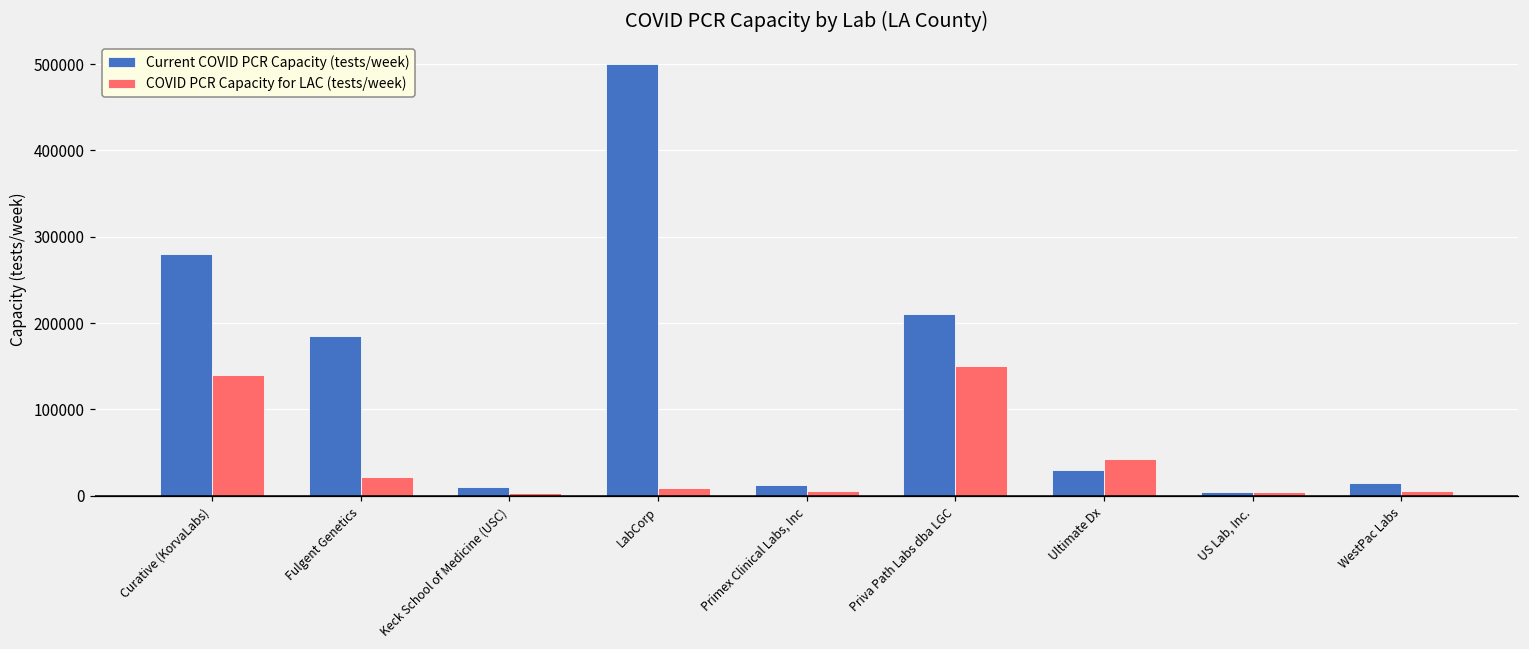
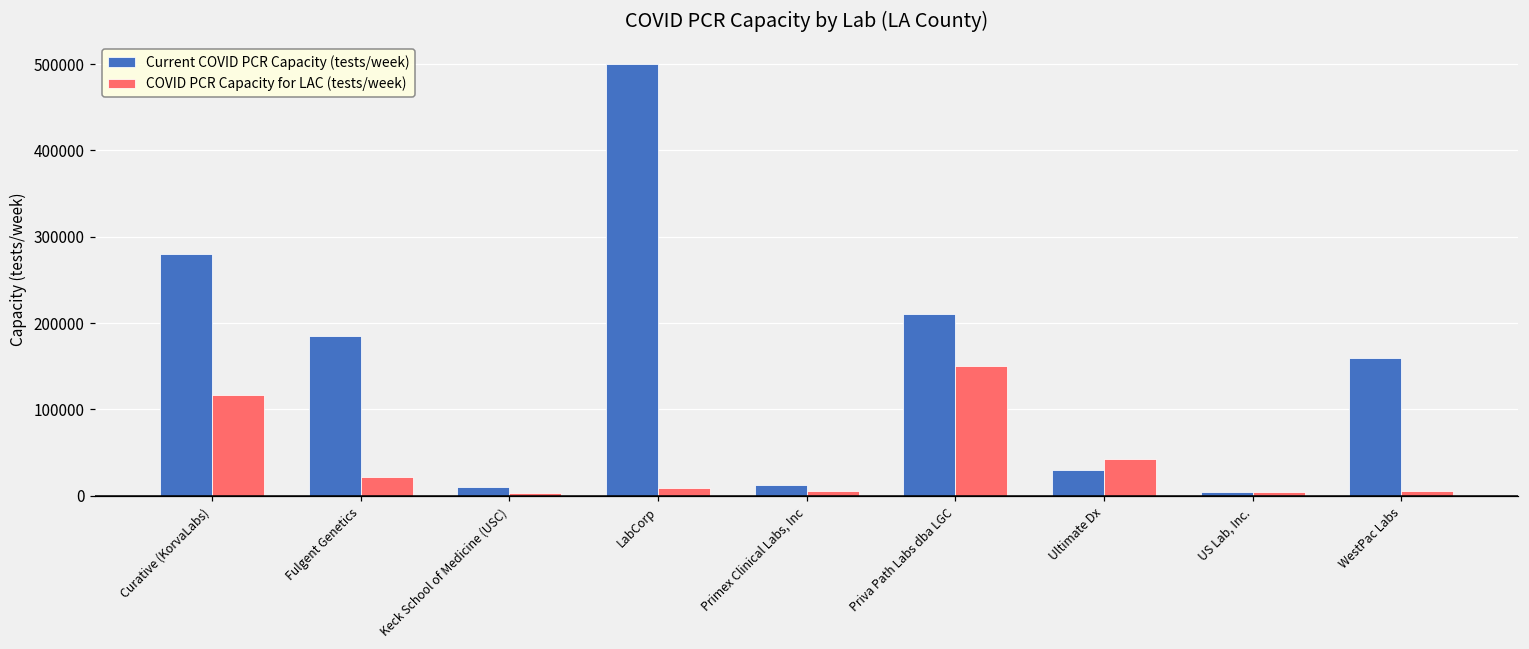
  {
    "Current COVID PCR Capacity (tests/week)": {
      "Curative (KorvaLabs)": 280000,
      "Fulgent Genetics": 180000,
      "Keck School of Medicine (USC)": 10000,
      "LabCorp": 500000,
      "Primex Clinical Labs, Inc": 10000,
      "Priva Path Labs dba LGC": 210000,
      "Ultimate Dx": 30000,
      "US Lab, Inc.": 10000,
-     "WestPac Labs": 20000
+     "WestPac Labs": 160000
    },
    "COVID PCR Capacity for LAC (tests/week)": {
-     "Curative (KorvaLabs)": 140000,
+     "Curative (KorvaLabs)": 120000,
      "Fulgent Genetics": 20000,
      "LabCorp": 10000,
      "Primex Clinical Labs, Inc": 10000,
      "Priva Path Labs dba LGC": 150000,
      "Ultimate Dx": 40000,
      "US Lab, Inc.": 10000,
      "WestPac Labs": 10000
    }
  }
